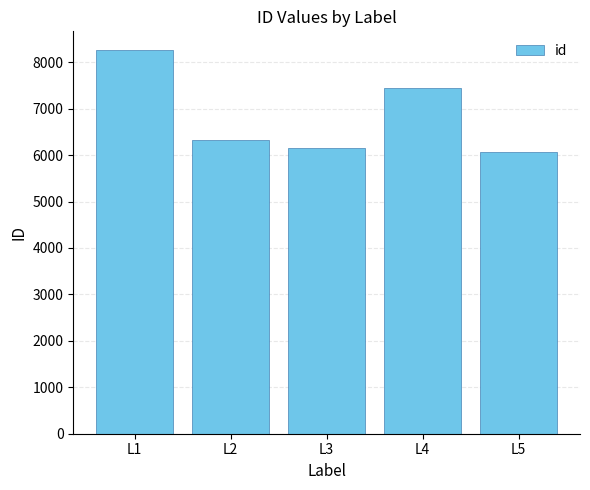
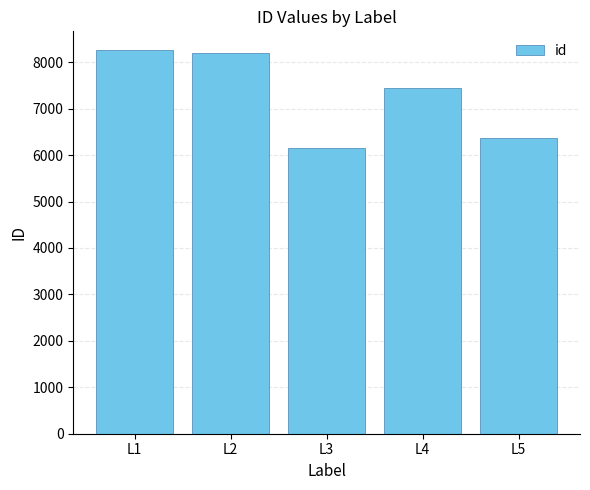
  {
    "L1": 8300,
-   "L2": 6300,
+   "L2": 8200,
    "L3": 6200,
    "L4": 7500,
-   "L5": 6100
+   "L5": 6400
  }
